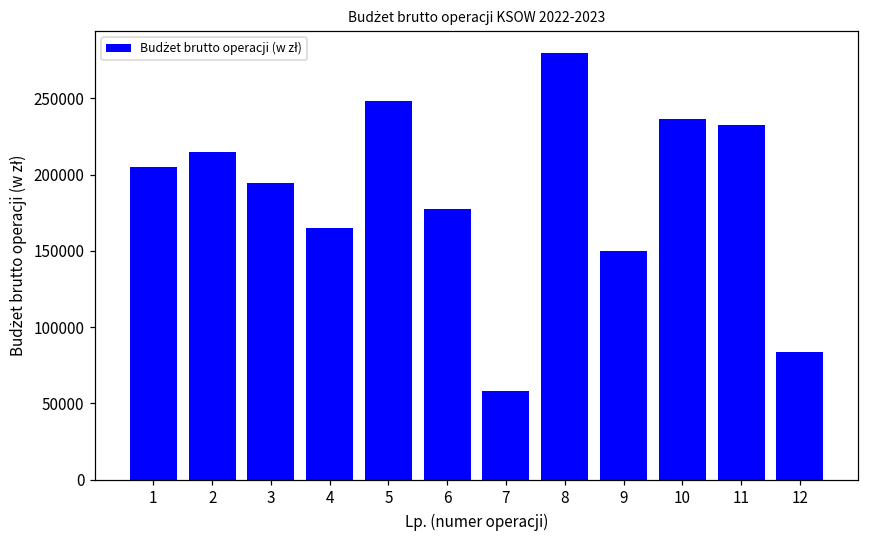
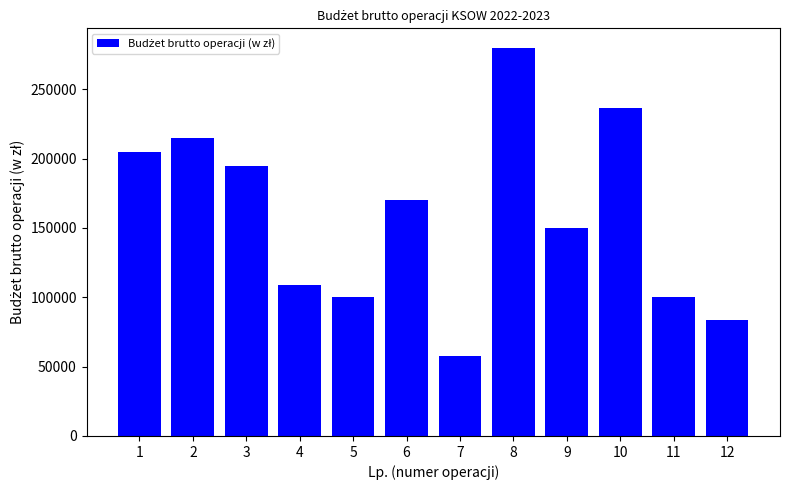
  {
    "1": 205000,
    "2": 215000,
    "3": 195000,
-   "4": 165000,
-   "5": 248000,
-   "6": 178000,
+   "4": 109000,
+   "5": 100000,
+   "6": 170000,
    "7": 58000,
    "8": 280000,
    "9": 150000,
    "10": 237000,
-   "11": 233000,
+   "11": 100000,
    "12": 84000
  }
